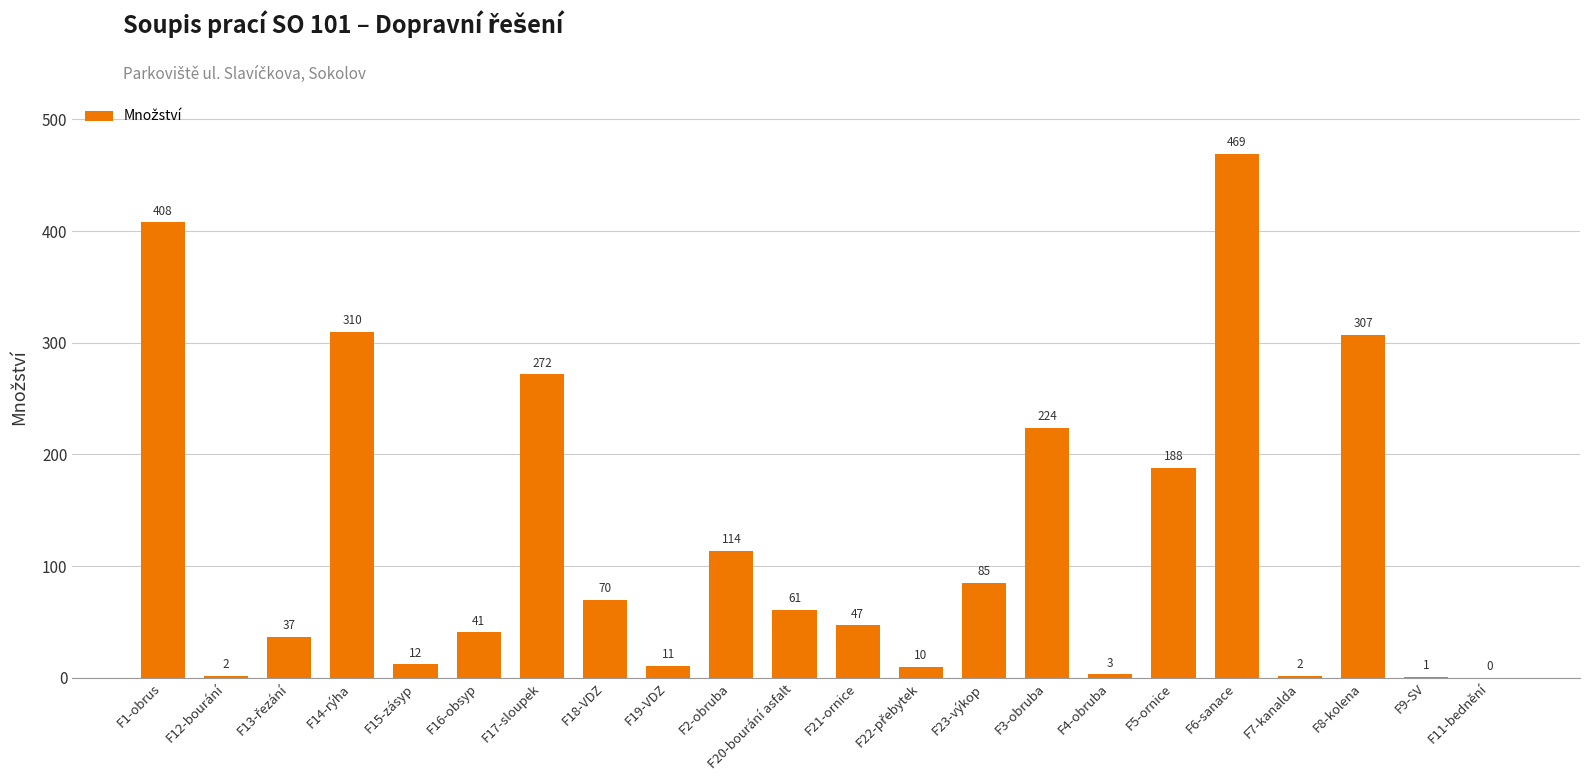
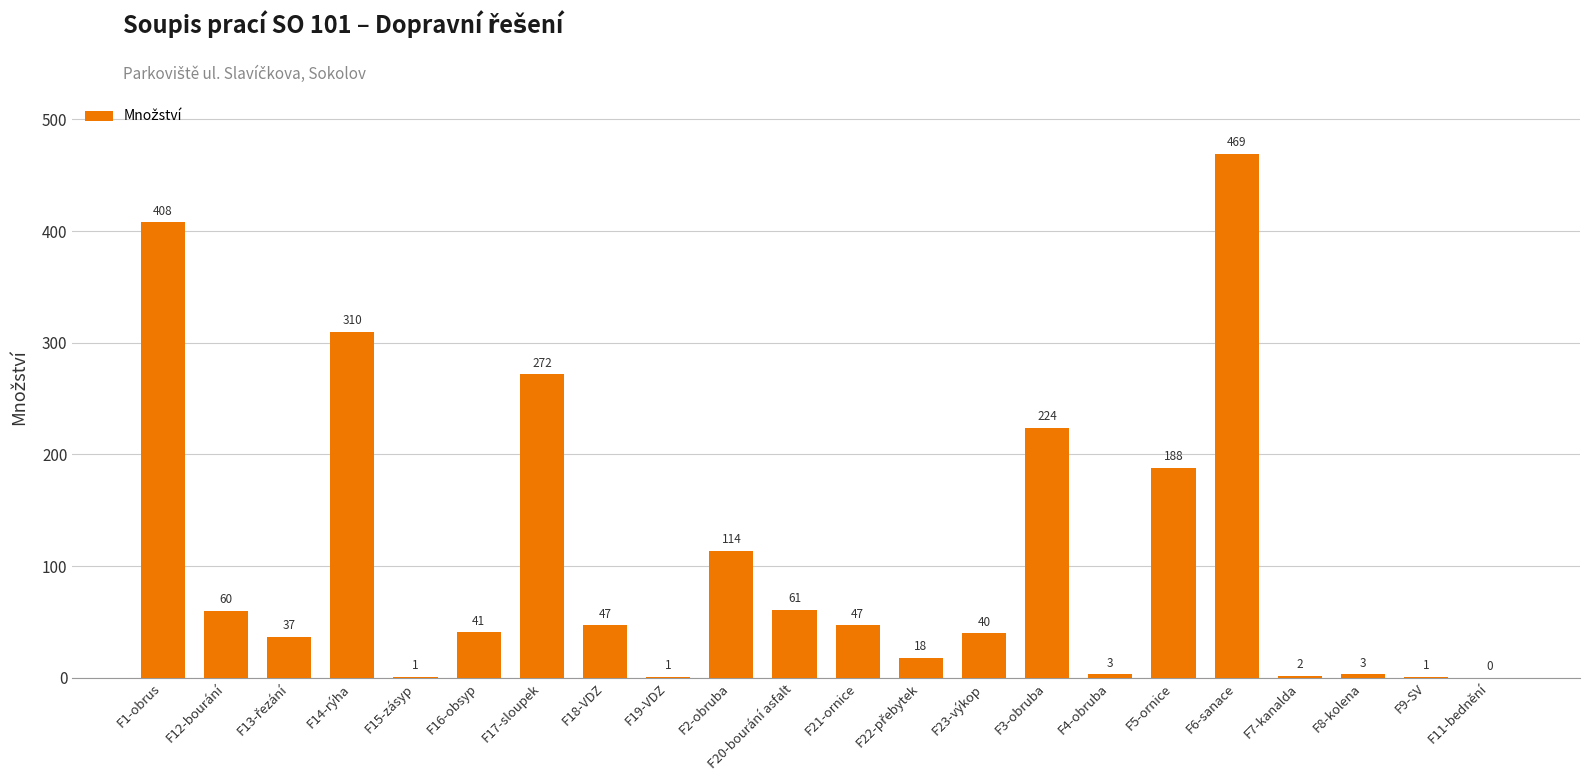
  {
    "F1-obrus": 408,
-   "F12-bourání": 2,
+   "F12-bourání": 60,
    "F13-řezání": 37,
    "F14-rýha": 310,
-   "F15-zásyp": 12,
+   "F15-zásyp": 1,
    "F16-obsyp": 41,
    "F17-sloupek": 272,
-   "F18-VDZ": 70,
-   "F19-VDZ": 11,
+   "F18-VDZ": 47,
+   "F19-VDZ": 1,
    "F2-obruba": 114,
    "F20-bourání asfalt": 61,
    "F21-ornice": 47,
-   "F22-přebytek": 10,
-   "F23-výkop": 85,
+   "F22-přebytek": 18,
+   "F23-výkop": 40,
    "F3-obruba": 224,
    "F4-obruba": 3,
    "F5-ornice": 188,
    "F6-sanace": 469,
    "F7-kanalda": 2,
-   "F8-kolena": 307,
+   "F8-kolena": 3,
    "F9-SV": 1,
    "F11-bednění": 0
  }
